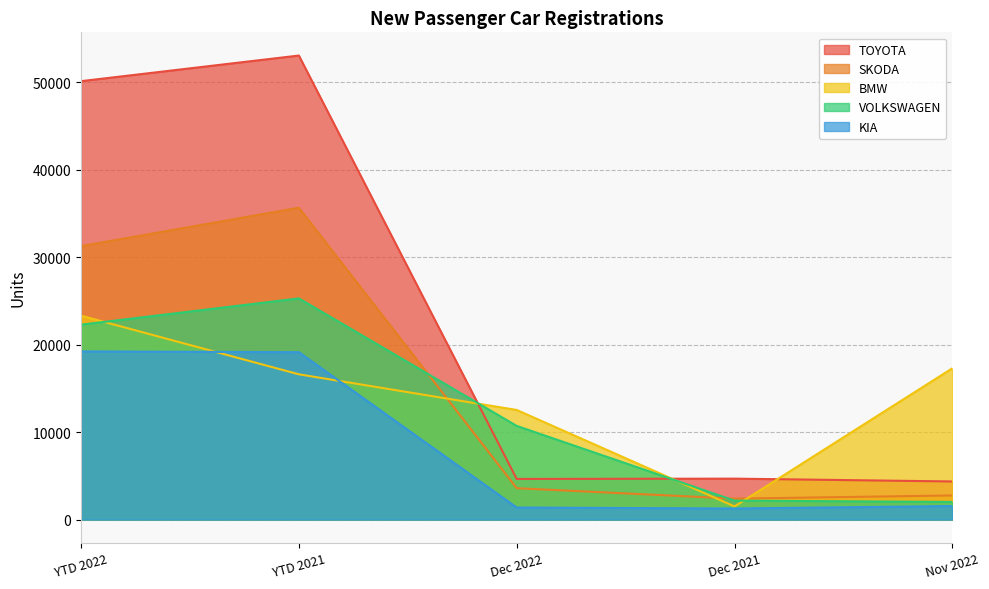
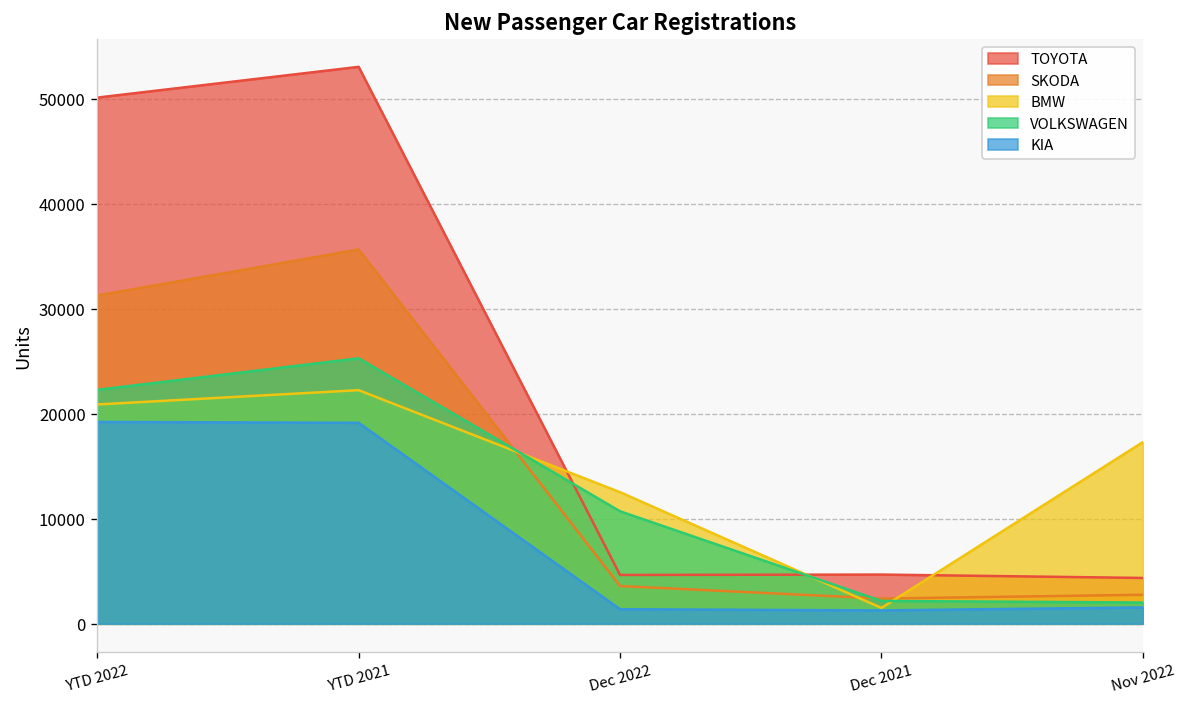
  {
    "BMW": {
-     "YTD 2022": 23000,
-     "YTD 2021": 17000,
+     "YTD 2022": 21000,
+     "YTD 2021": 22000,
      "Dec 2022": 13000,
      "Nov 2022": 17000
    },
    "VOLKSWAGEN": {
      "YTD 2022": 22000,
      "YTD 2021": 25000,
      "Dec 2022": 11000,
      "Nov 2022": 2000
    },
    "KIA": {
      "YTD 2022": 19000,
      "YTD 2021": 19000,
      "Dec 2022": 1000,
      "Nov 2022": 2000
    }
  }
